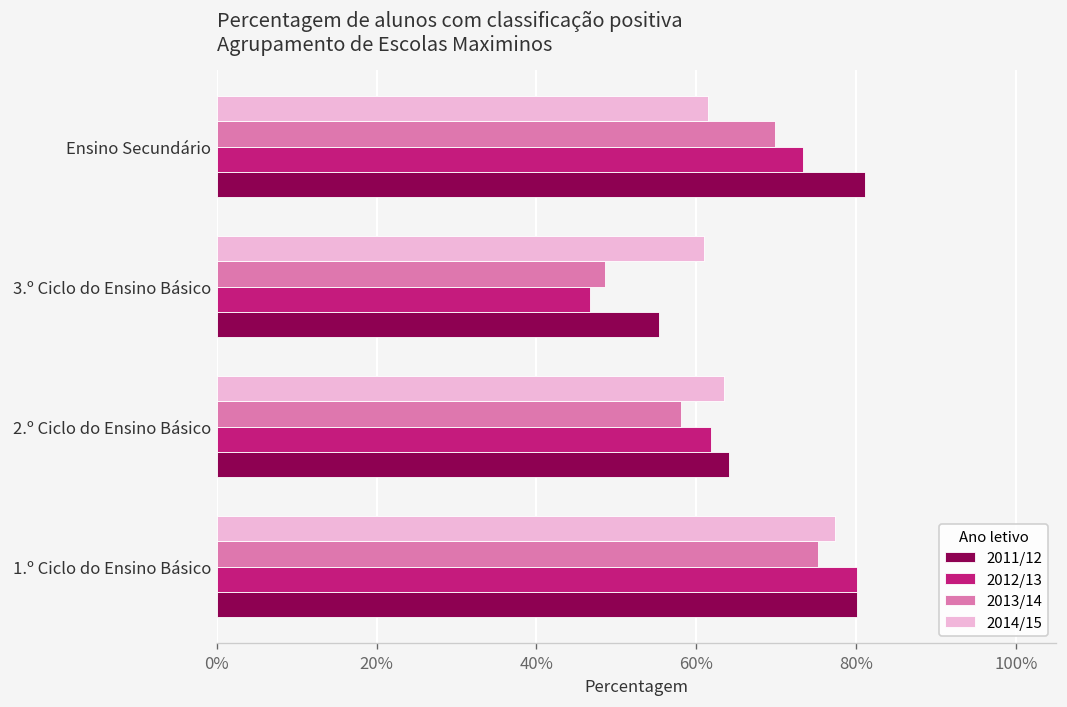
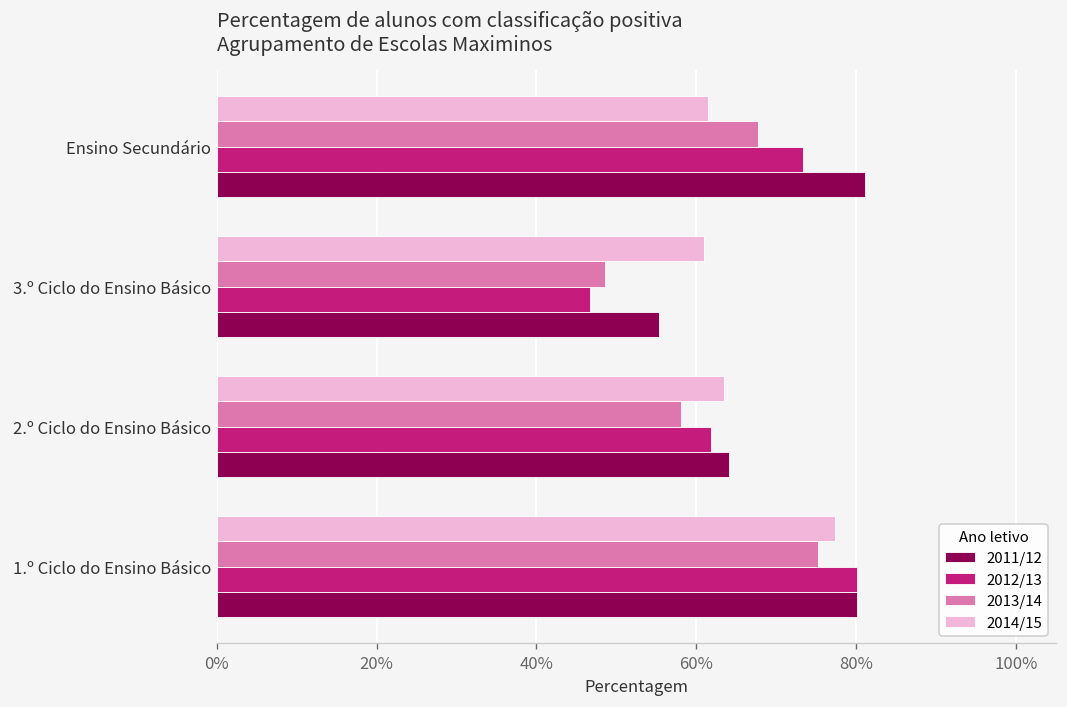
  {
    "2011/12": {
      "Ensino Secundário": "81%",
      "3.º Ciclo do Ensino Básico": "55%",
      "2.º Ciclo do Ensino Básico": "64%",
      "1.º Ciclo do Ensino Básico": "80%"
    },
    "2012/13": {
      "Ensino Secundário": "73%",
      "3.º Ciclo do Ensino Básico": "47%",
      "2.º Ciclo do Ensino Básico": "62%",
      "1.º Ciclo do Ensino Básico": "80%"
    },
    "2013/14": {
-     "Ensino Secundário": "70%",
+     "Ensino Secundário": "68%",
      "3.º Ciclo do Ensino Básico": "49%",
      "2.º Ciclo do Ensino Básico": "58%",
      "1.º Ciclo do Ensino Básico": "75%"
    },
    "2014/15": {
      "Ensino Secundário": "61%",
      "3.º Ciclo do Ensino Básico": "61%",
      "2.º Ciclo do Ensino Básico": "63%",
      "1.º Ciclo do Ensino Básico": "77%"
    }
  }
